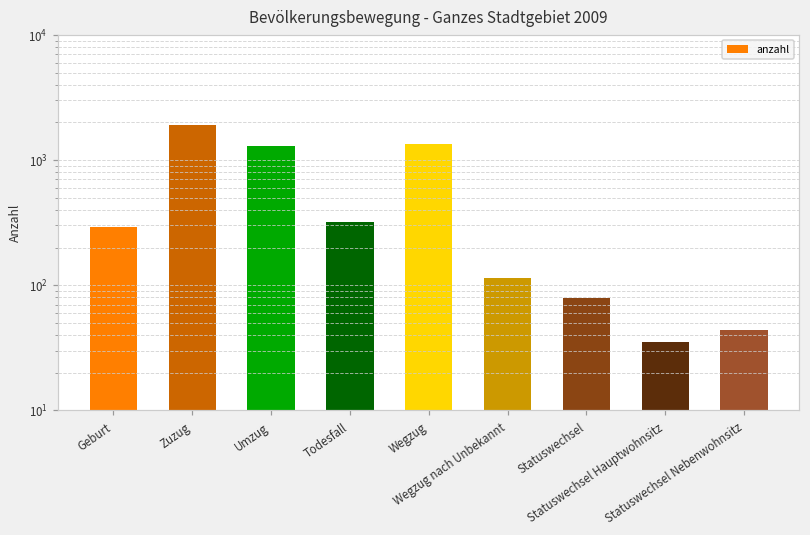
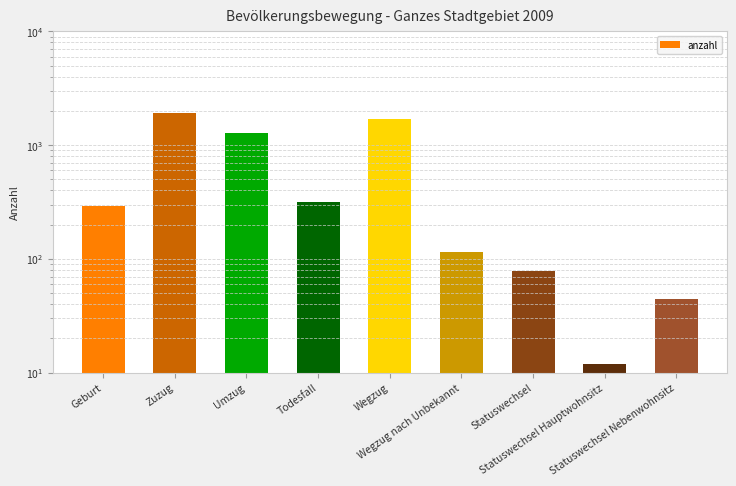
  {
    "Geburt": 290,
    "Zuzug": 1900,
    "Umzug": 1300,
    "Todesfall": 320,
-   "Wegzug": 1300,
+   "Wegzug": 1700,
    "Wegzug nach Unbekannt": 110,
    "Statuswechsel": 80,
-   "Statuswechsel Hauptwohnsitz": 35,
+   "Statuswechsel Hauptwohnsitz": 12,
    "Statuswechsel Nebenwohnsitz": 44
  }
